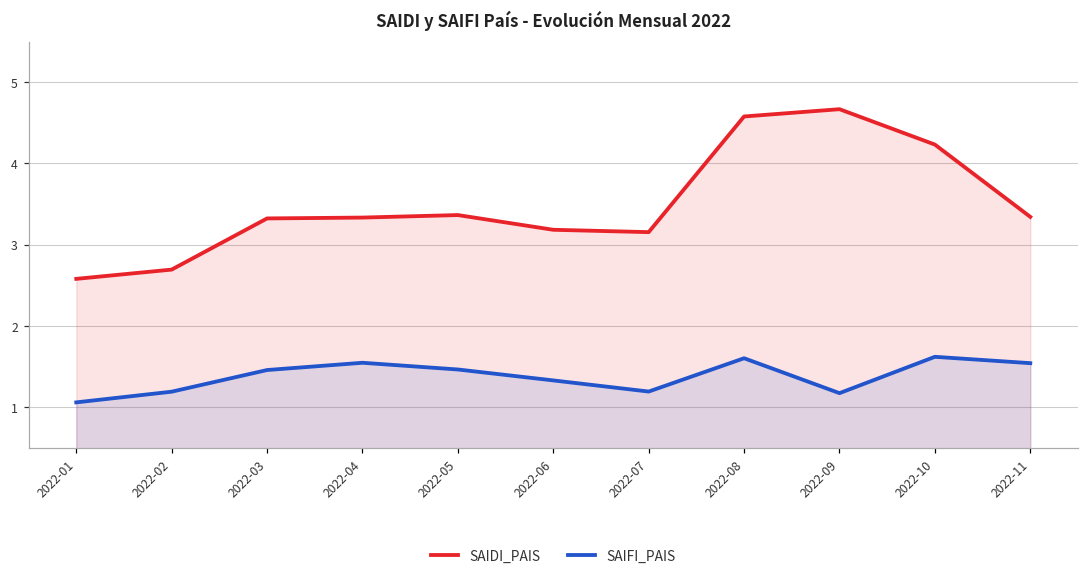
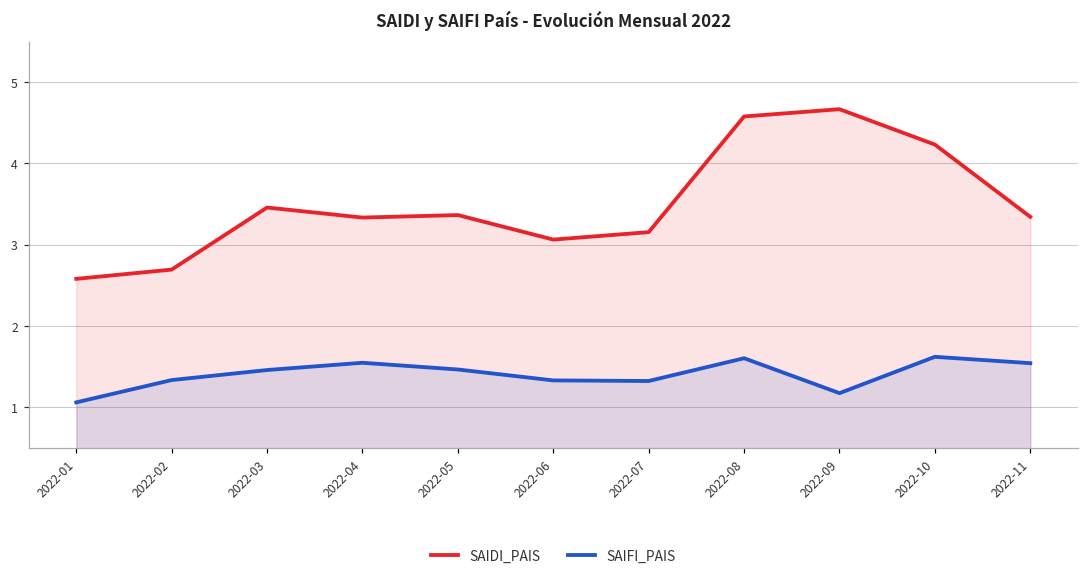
  {
    "SAIDI_PAIS": {
      "2022-01": 2.6,
      "2022-02": 2.7,
-     "2022-03": 3.3,
+     "2022-03": 3.5,
      "2022-04": 3.3,
      "2022-05": 3.4,
-     "2022-06": 3.2,
+     "2022-06": 3.1,
      "2022-07": 3.2,
      "2022-08": 4.6,
      "2022-09": 4.7,
      "2022-10": 4.2,
      "2022-11": 3.3
    },
    "SAIFI_PAIS": {
      "2022-01": 1.1,
-     "2022-02": 1.2,
+     "2022-02": 1.3,
      "2022-03": 1.5,
      "2022-04": 1.5,
      "2022-05": 1.5,
      "2022-06": 1.3,
-     "2022-07": 1.2,
+     "2022-07": 1.3,
      "2022-08": 1.6,
      "2022-09": 1.2,
      "2022-10": 1.6,
      "2022-11": 1.5
    }
  }
